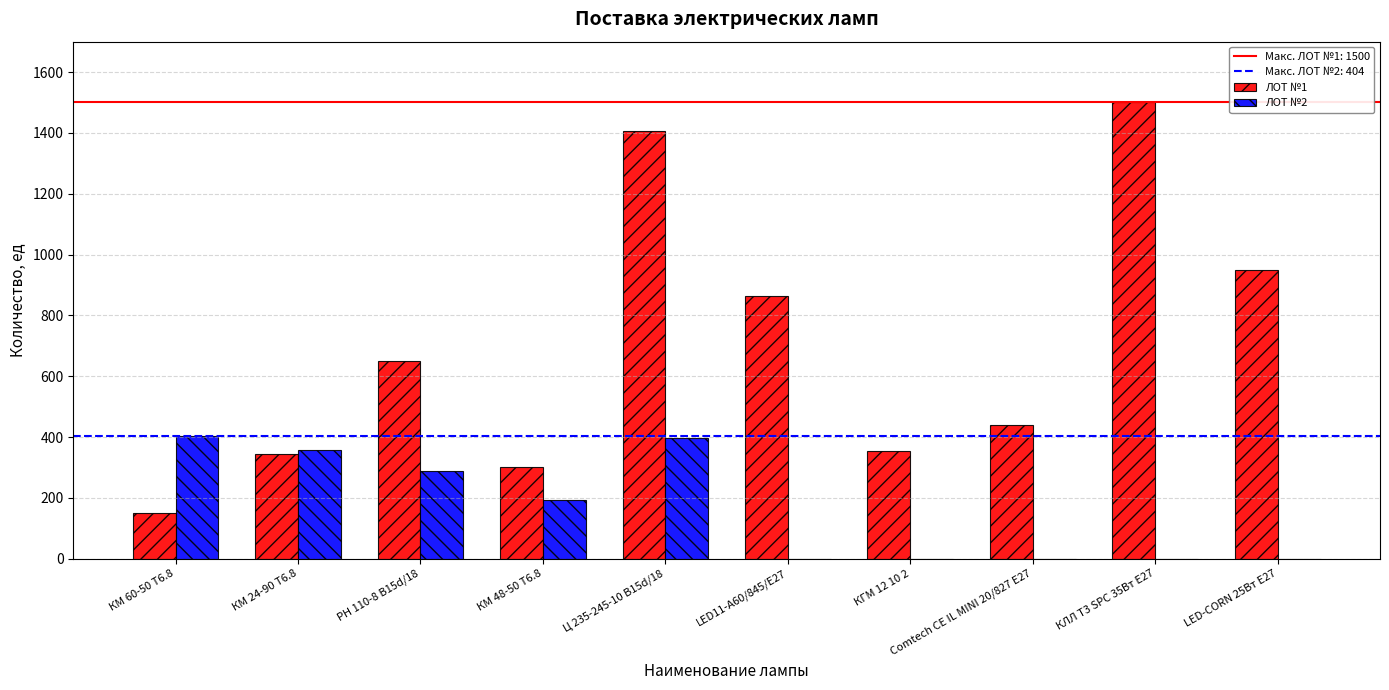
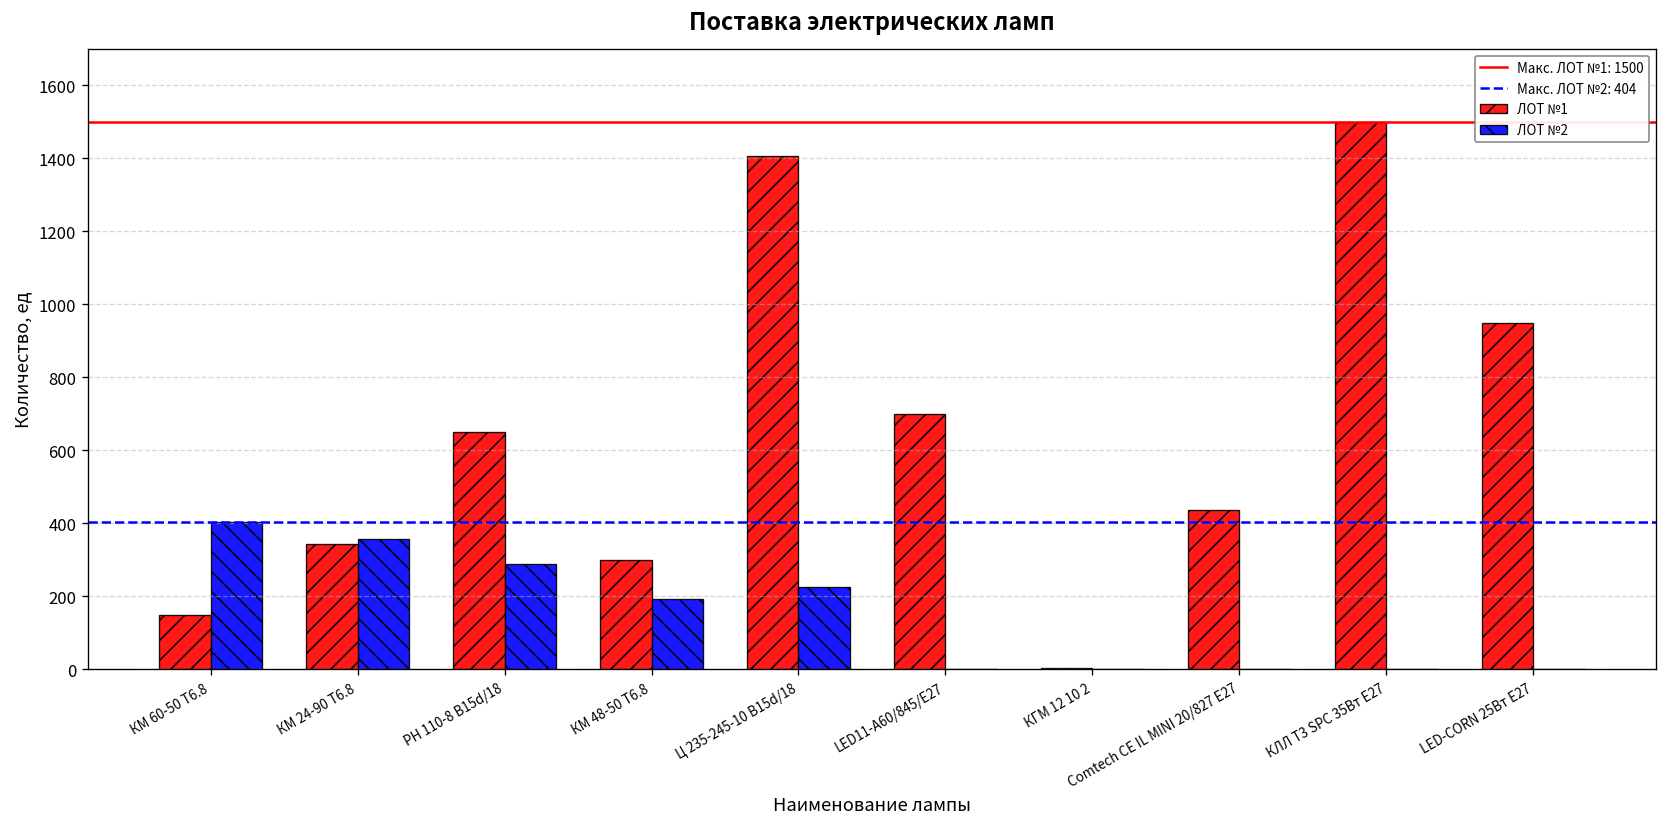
  {
    "ЛОТ №1": {
      "КМ 60-50 T6.8": 150,
      "КМ 24-90 T6.8": 340,
      "РН 110-8 В15d/18": 650,
      "КМ 48-50 T6.8": 300,
      "Ц 235-245-10 B15d/18": 1410,
-     "LED11-A60/845/Е27": 870,
-     "КГМ 12 10 2": 350,
+     "LED11-A60/845/Е27": 700,
+     "КГМ 12 10 2": 0,
      "Comtech CE IL MINI 20/827 E27": 440,
      "КЛЛ Т3 SPC 35Вт Е27": 1500,
      "LED-CORN 25Вт Е27": 950
    },
    "ЛОТ №2": {
      "КМ 60-50 T6.8": 400,
      "КМ 24-90 T6.8": 360,
      "РН 110-8 В15d/18": 290,
      "КМ 48-50 T6.8": 190,
-     "Ц 235-245-10 B15d/18": 400,
+     "Ц 235-245-10 B15d/18": 230,
      "LED11-A60/845/Е27": 0,
      "КГМ 12 10 2": 0,
      "Comtech CE IL MINI 20/827 E27": 0,
      "КЛЛ Т3 SPC 35Вт Е27": 0,
      "LED-CORN 25Вт Е27": 0
    }
  }
